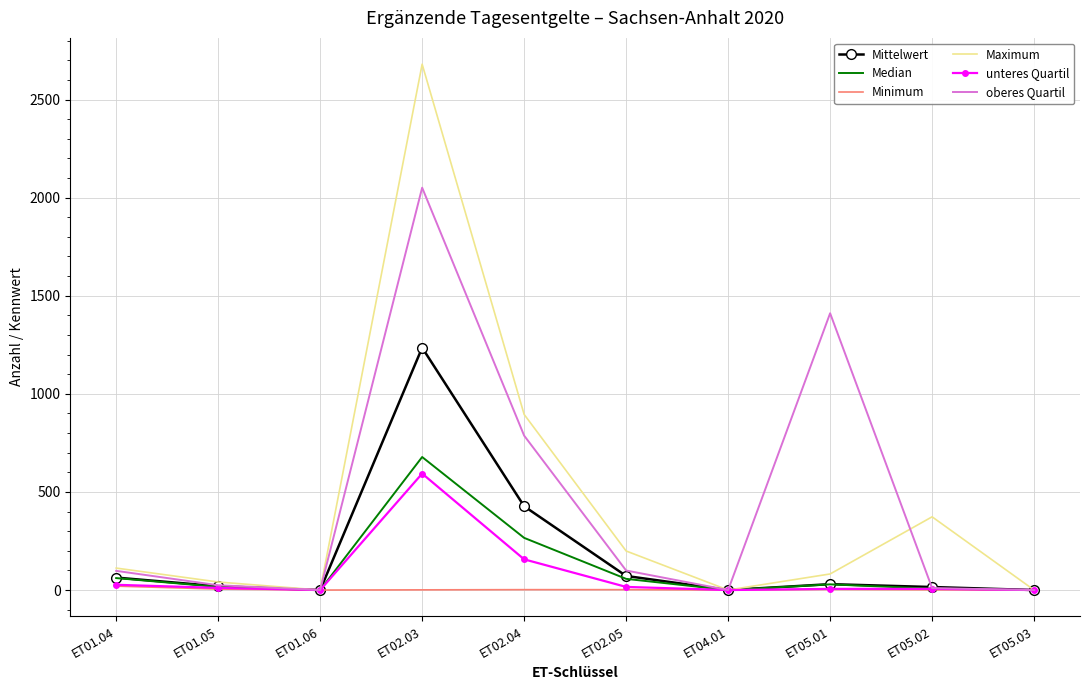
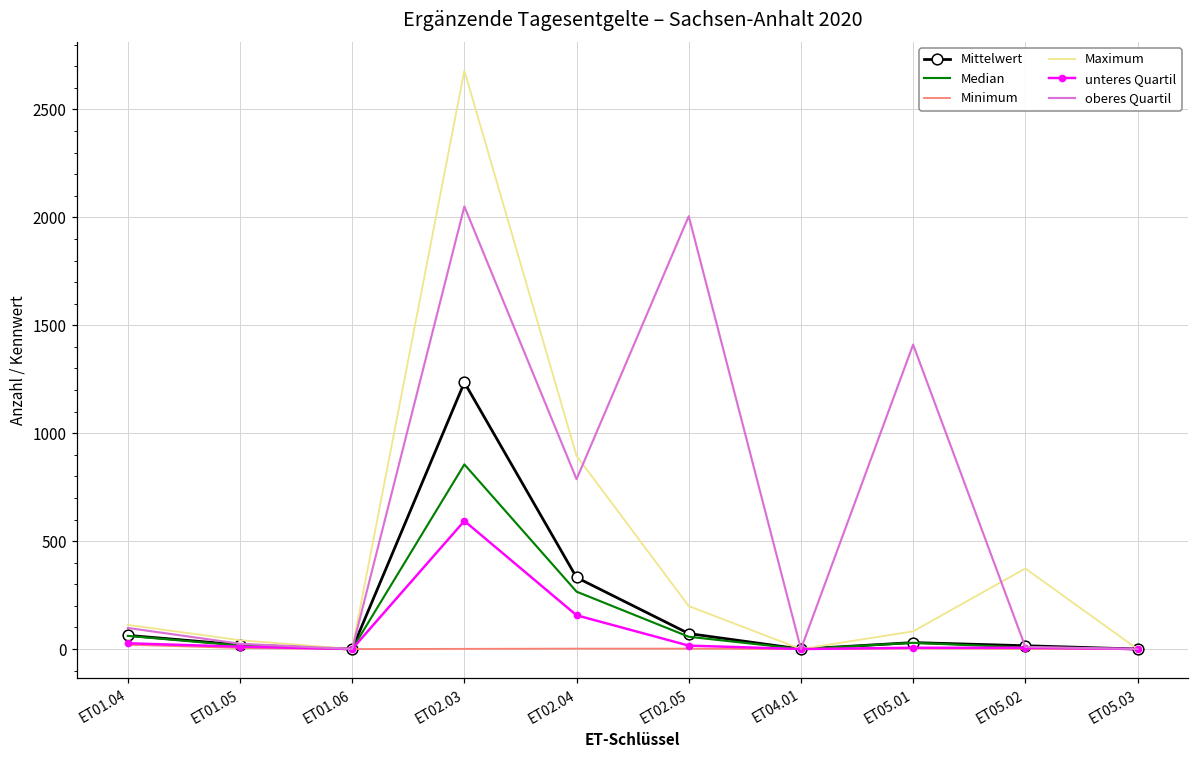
  {
    "Mittelwert": {
      "ET02.03": 1240,
-     "ET02.04": 430,
+     "ET02.04": 330,
      "ET02.05": 70
    },
    "Median": {
-     "ET02.03": 680,
+     "ET02.03": 860,
      "ET02.04": 270,
      "ET02.05": 60
    },
    "Minimum": {
      "ET02.03": 0,
      "ET02.04": 0,
      "ET02.05": 0
    },
    "Maximum": {
      "ET01.04": 110,
      "ET01.05": 40,
      "ET02.03": 2680,
      "ET02.04": 900,
      "ET02.05": 200,
      "ET05.01": 80,
      "ET05.02": 370
    },
    "unteres Quartil": {
      "ET02.03": 590,
      "ET02.04": 160,
      "ET02.05": 20
    },
    "oberes Quartil": {
      "ET01.04": 100,
      "ET02.03": 2050,
      "ET02.04": 790,
-     "ET02.05": 100,
+     "ET02.05": 2010,
      "ET05.01": 1410
    }
  }
